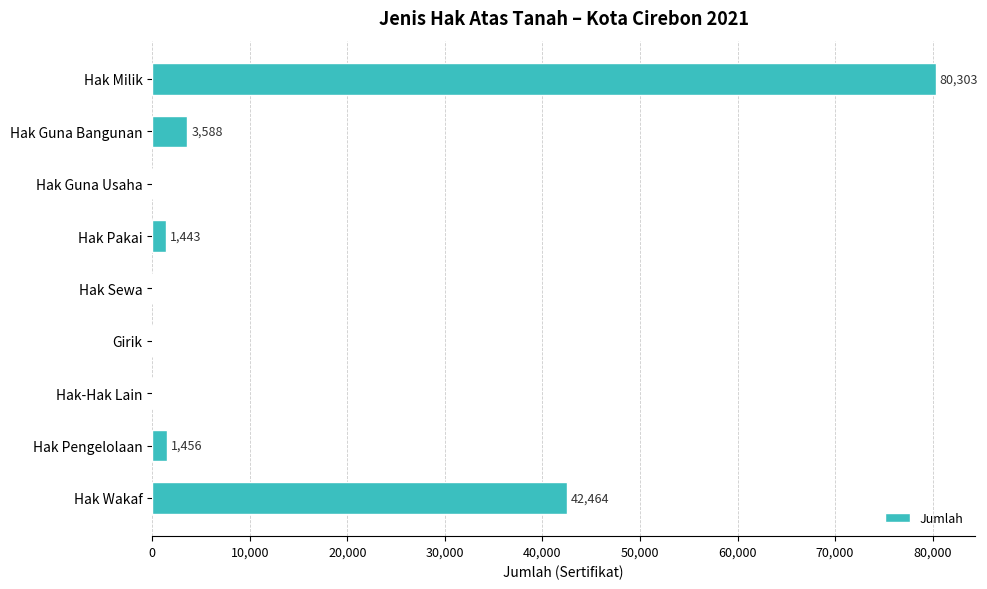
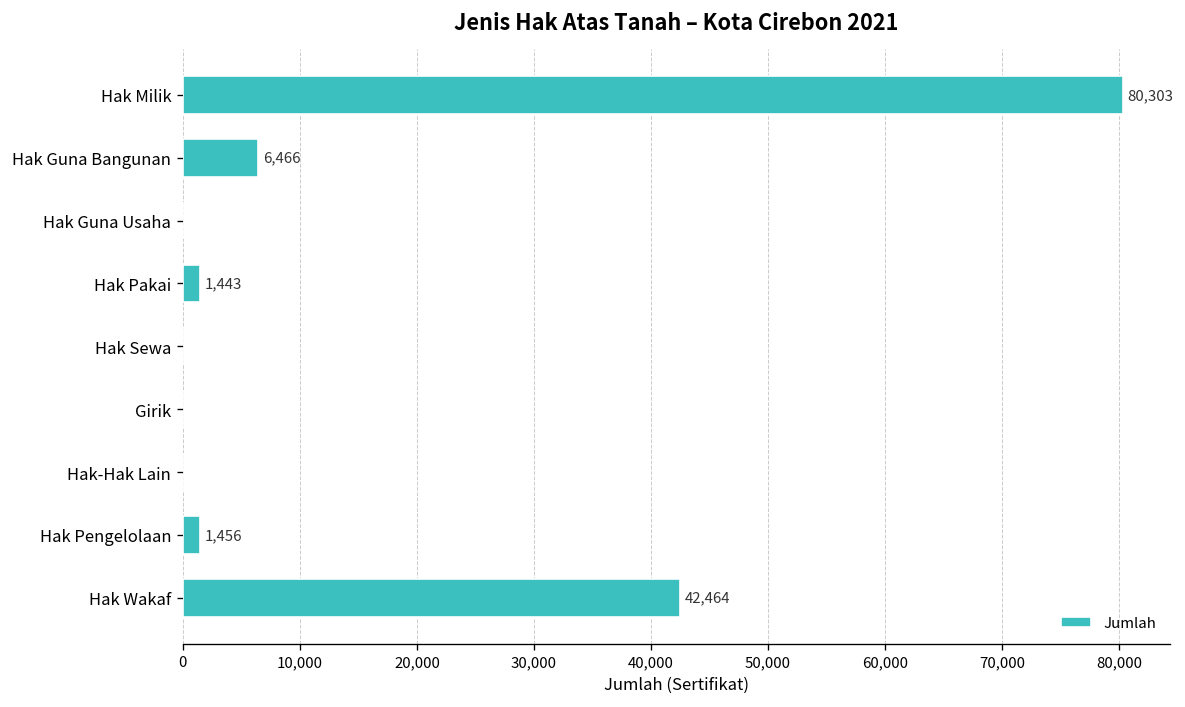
  {
    "Hak Milik": "80,303",
-   "Hak Guna Bangunan": "3,588",
+   "Hak Guna Bangunan": "6,466",
    "Hak Pakai": "1,443",
    "Hak Pengelolaan": "1,456",
    "Hak Wakaf": "42,464"
  }
